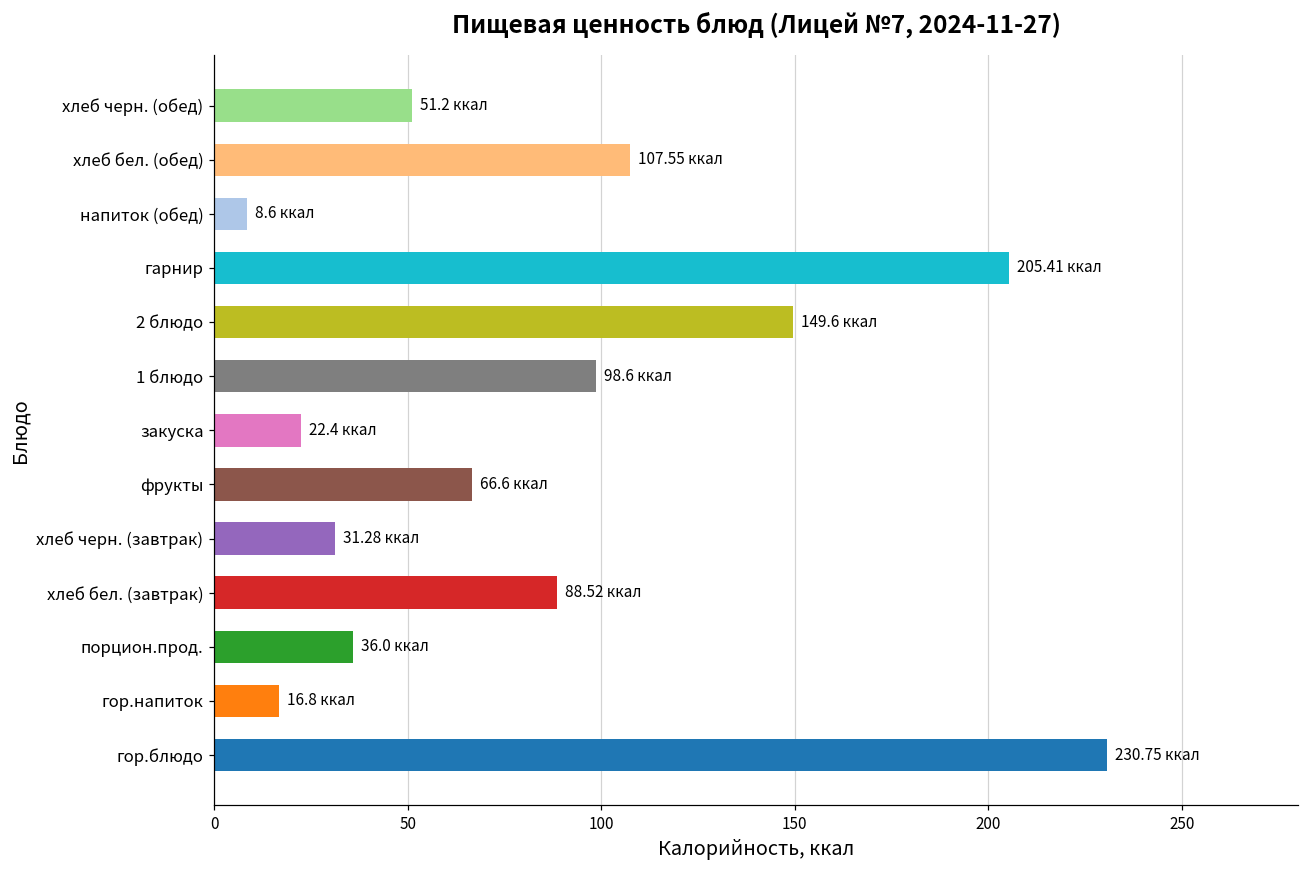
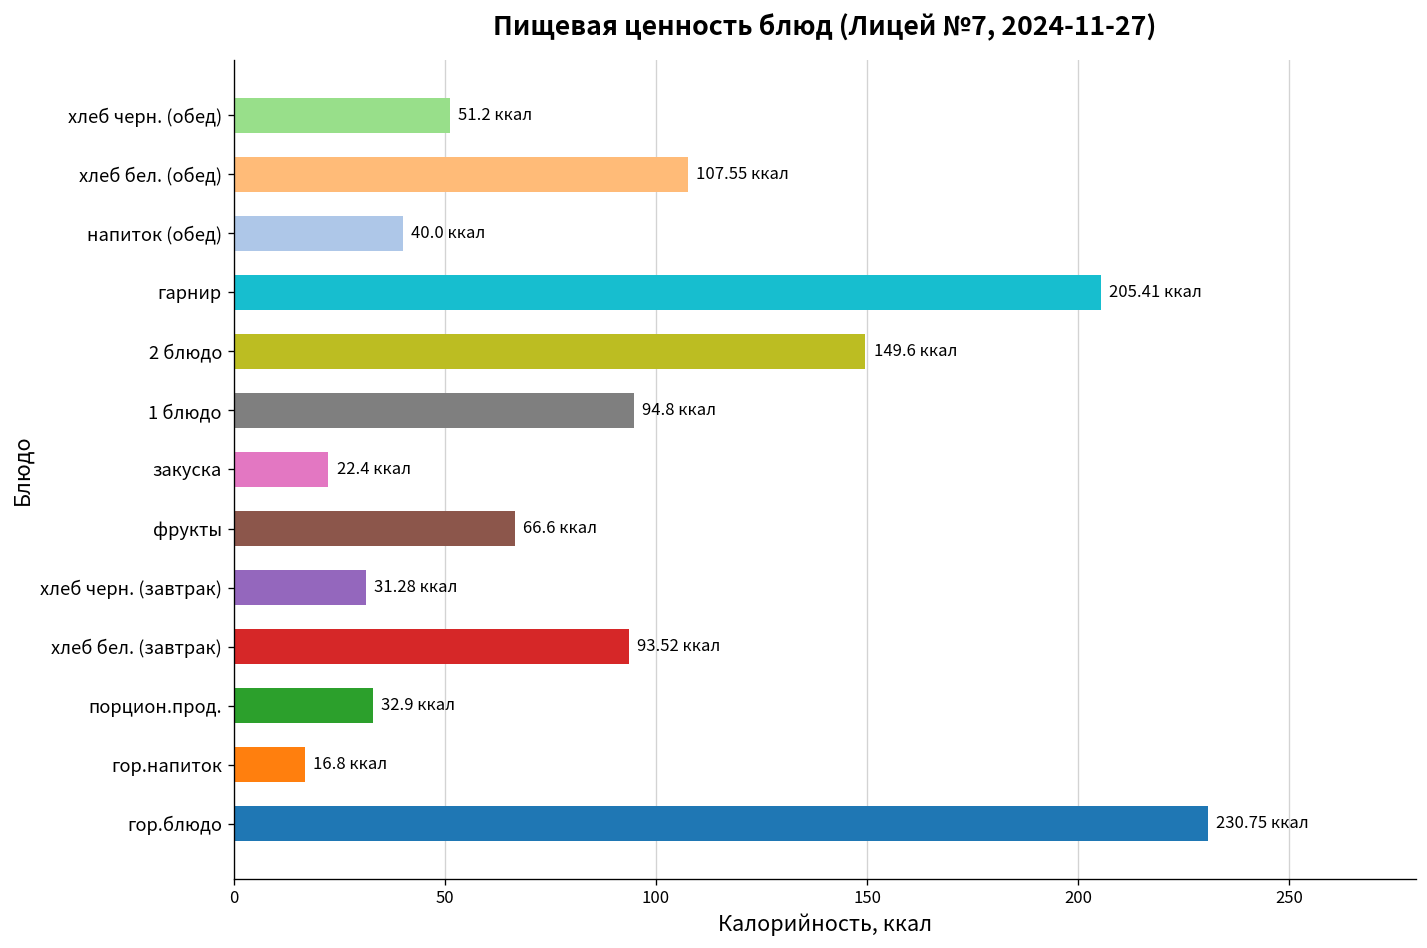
  {
    "хлеб черн. (обед)": 51.2,
    "хлеб бел. (обед)": 107.55,
-   "напиток (обед)": 8.6,
+   "напиток (обед)": 40.0,
    "гарнир": 205.41,
    "2 блюдо": 149.6,
-   "1 блюдо": 98.6,
+   "1 блюдо": 94.8,
    "закуска": 22.4,
    "фрукты": 66.6,
    "хлеб черн. (завтрак)": 31.28,
-   "хлеб бел. (завтрак)": 88.52,
-   "порцион.прод.": 36.0,
+   "хлеб бел. (завтрак)": 93.52,
+   "порцион.прод.": 32.9,
    "гор.напиток": 16.8,
    "гор.блюдо": 230.75
  }
